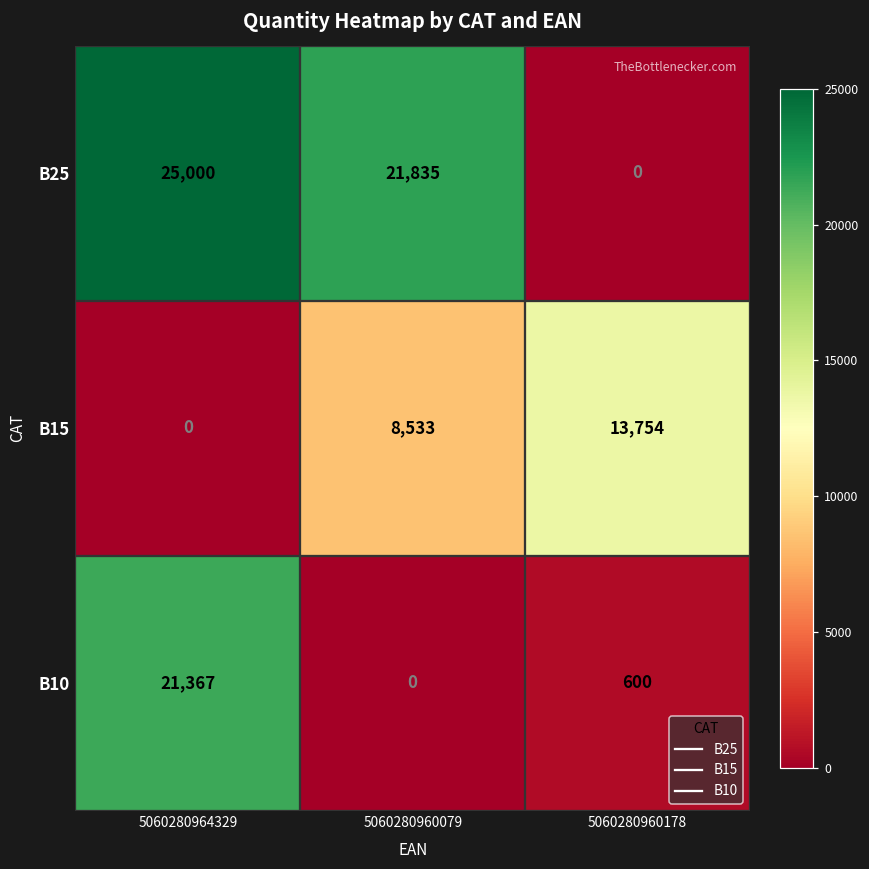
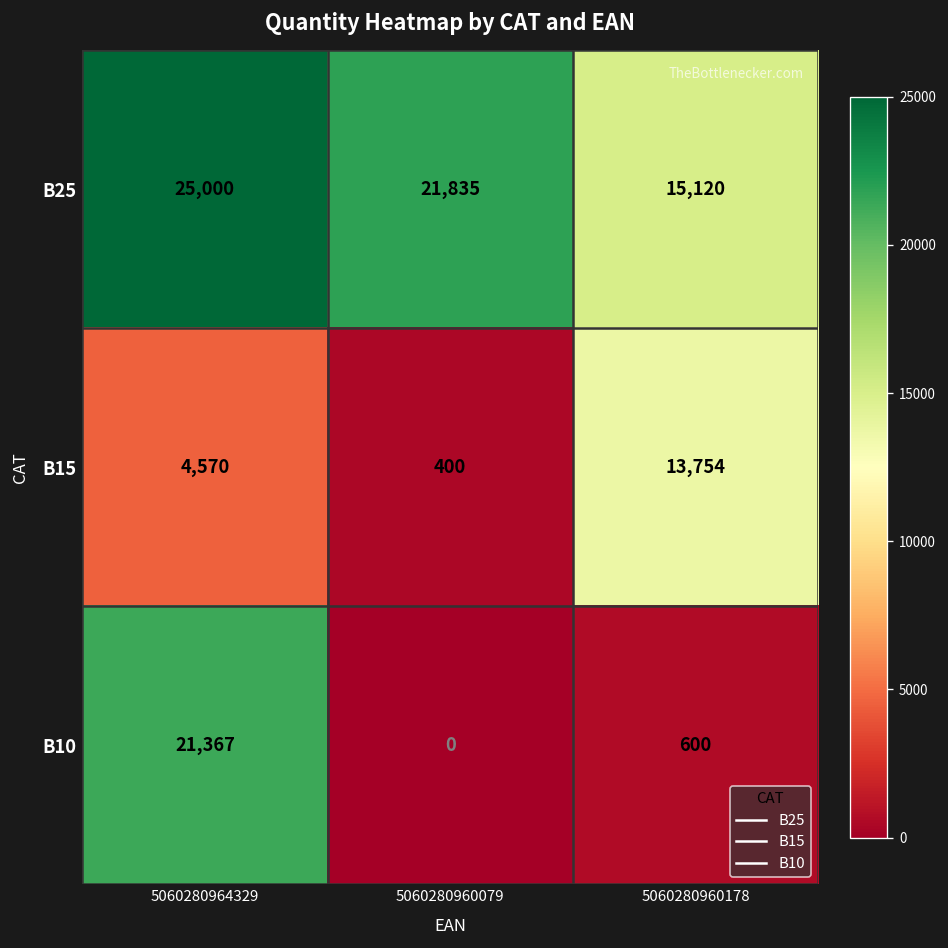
  {
    "B25": {
      "5060280964329": "25,000",
      "5060280960079": "21,835",
-     "5060280960178": "0"
+     "5060280960178": "15,120"
    },
    "B15": {
-     "5060280964329": "0",
-     "5060280960079": "8,533",
+     "5060280964329": "4,570",
+     "5060280960079": "400",
      "5060280960178": "13,754"
    },
    "B10": {
      "5060280964329": "21,367",
      "5060280960079": "0",
      "5060280960178": "600"
    }
  }
